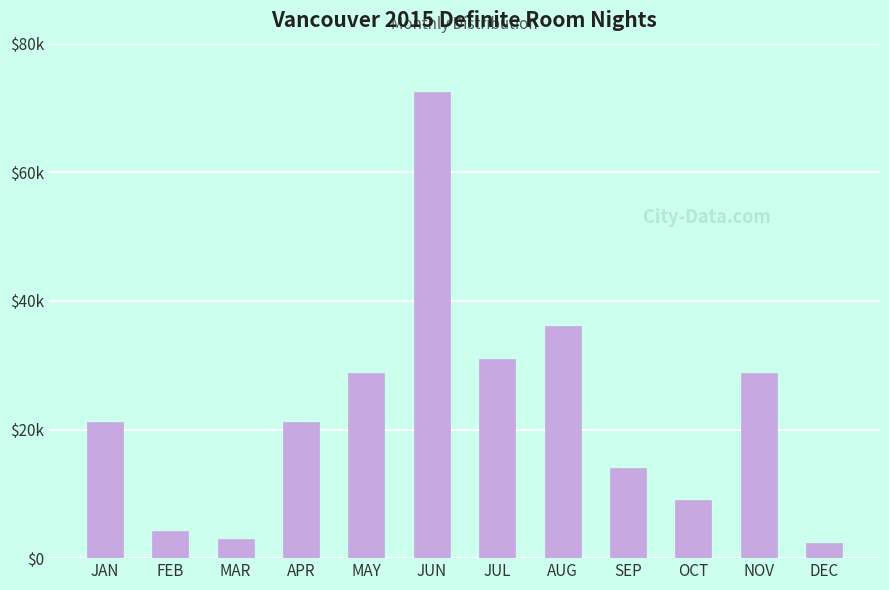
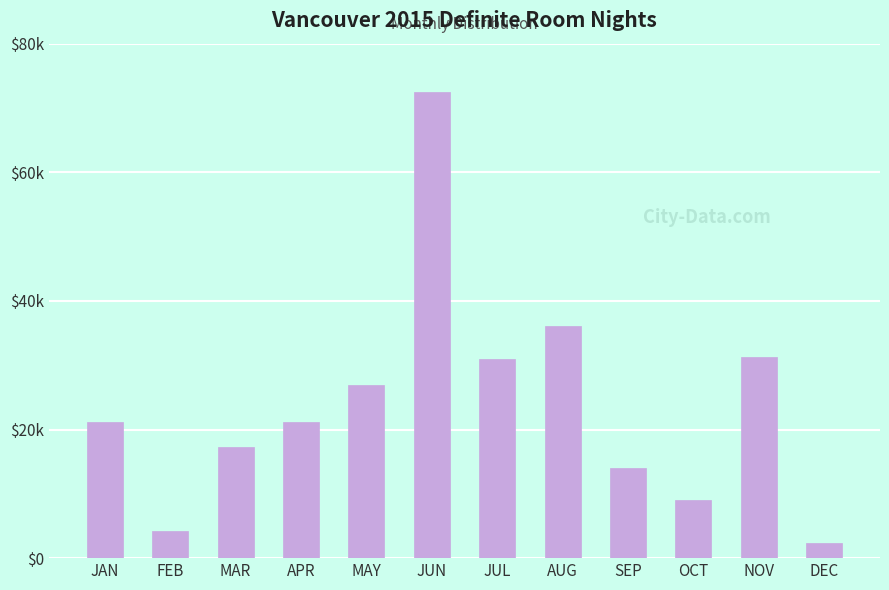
  {
    "JAN": "$21000",
    "FEB": "$4000",
-   "MAR": "$3000",
+   "MAR": "$17000",
    "APR": "$21000",
-   "MAY": "$29000",
+   "MAY": "$27000",
    "JUN": "$72000",
    "JUL": "$31000",
    "AUG": "$36000",
    "SEP": "$14000",
    "OCT": "$9000",
-   "NOV": "$29000",
+   "NOV": "$31000",
    "DEC": "$2000"
  }
